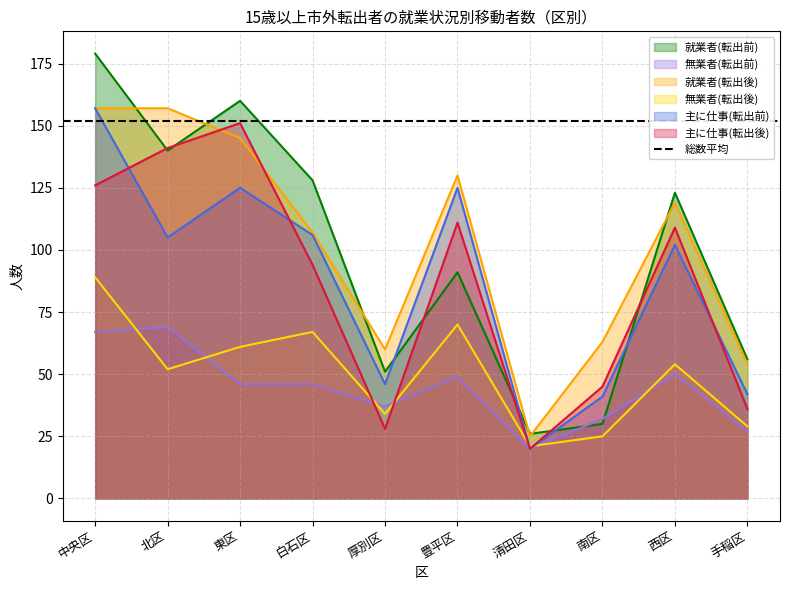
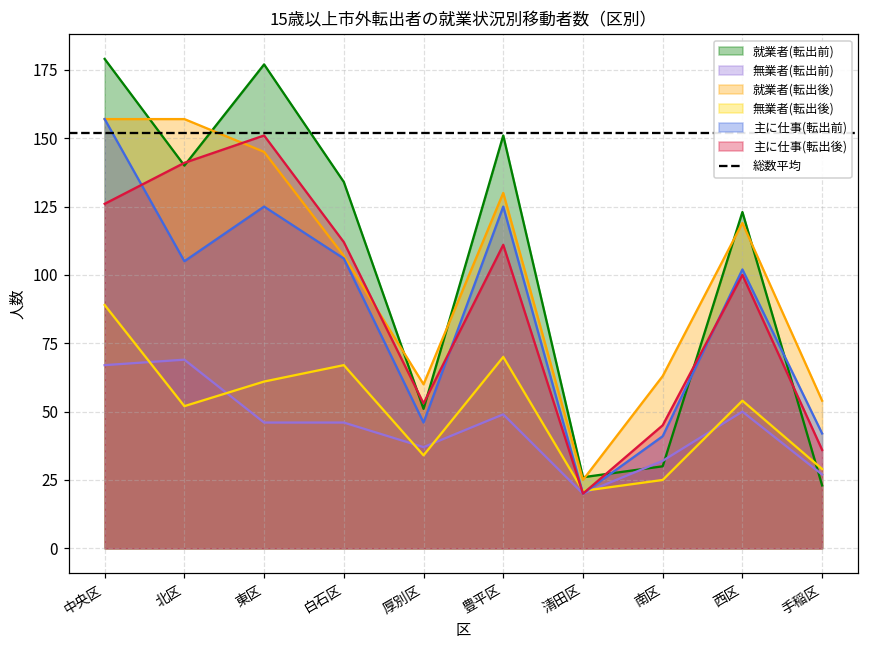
  {
    "就業者(転出前)": {
      "中央区": 179,
-     "東区": 160,
-     "白石区": 128,
+     "東区": 177,
+     "白石区": 134,
      "厚別区": 51,
-     "豊平区": 91,
+     "豊平区": 151,
      "南区": 30,
      "西区": 123,
-     "手稲区": 56
+     "手稲区": 23
    },
    "主に仕事(転出後)": {
      "中央区": 126,
      "東区": 151,
-     "白石区": 94,
-     "厚別区": 28,
+     "白石区": 112,
+     "厚別区": 53,
      "豊平区": 111,
      "南区": 45,
-     "西区": 109,
+     "西区": 100,
      "手稲区": 36
    }
  }
